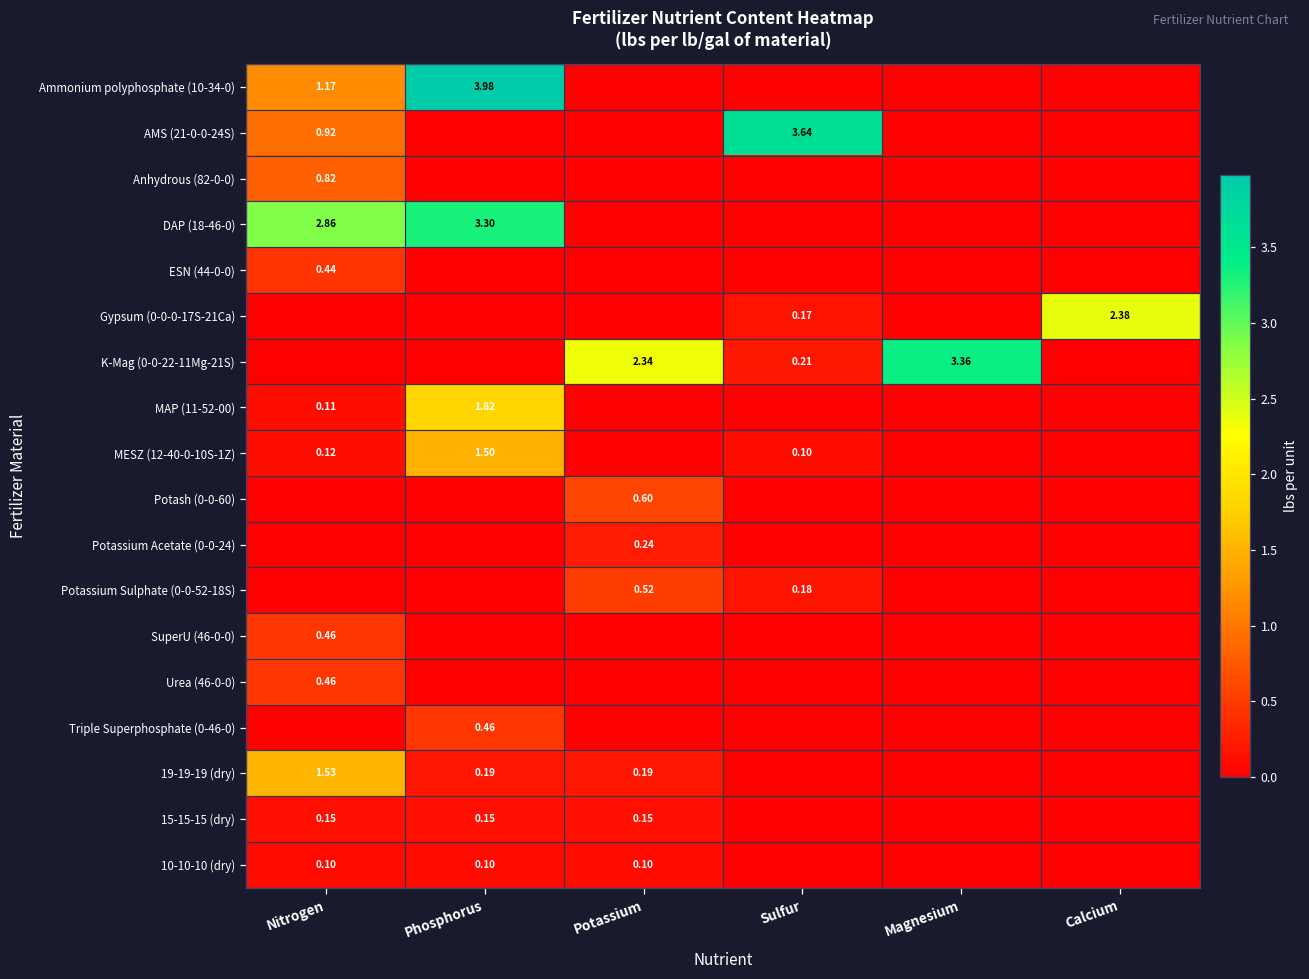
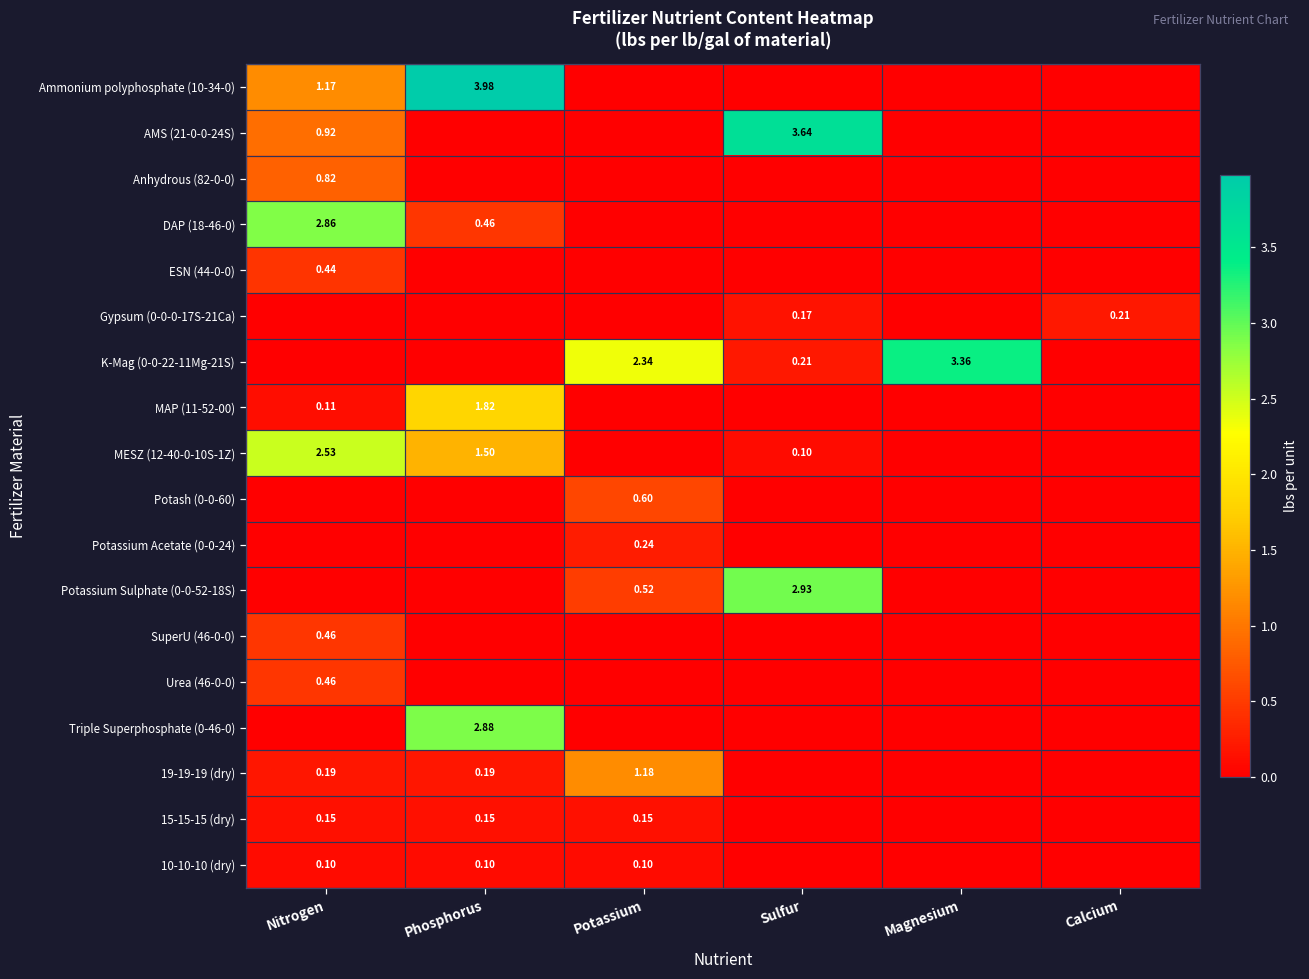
  {
    "Ammonium polyphosphate (10-34-0)": {
      "Nitrogen": 1.17,
      "Phosphorus": 3.98
    },
    "AMS (21-0-0-24S)": {
      "Nitrogen": 0.92,
      "Sulfur": 3.64
    },
    "Anhydrous (82-0-0)": {
      "Nitrogen": 0.82
    },
    "DAP (18-46-0)": {
      "Nitrogen": 2.86,
-     "Phosphorus": 3.30
+     "Phosphorus": 0.46
    },
    "ESN (44-0-0)": {
      "Nitrogen": 0.44
    },
    "Gypsum (0-0-0-17S-21Ca)": {
      "Sulfur": 0.17,
-     "Calcium": 2.38
+     "Calcium": 0.21
    },
    "K-Mag (0-0-22-11Mg-21S)": {
      "Potassium": 2.34,
      "Sulfur": 0.21,
      "Magnesium": 3.36
    },
    "MAP (11-52-00)": {
      "Nitrogen": 0.11,
      "Phosphorus": 1.82
    },
    "MESZ (12-40-0-10S-1Z)": {
-     "Nitrogen": 0.12,
+     "Nitrogen": 2.53,
      "Phosphorus": 1.50,
      "Sulfur": 0.10
    },
    "Potash (0-0-60)": {
      "Potassium": 0.60
    },
    "Potassium Acetate (0-0-24)": {
      "Potassium": 0.24
    },
    "Potassium Sulphate (0-0-52-18S)": {
      "Potassium": 0.52,
-     "Sulfur": 0.18
+     "Sulfur": 2.93
    },
    "SuperU (46-0-0)": {
      "Nitrogen": 0.46
    },
    "Urea (46-0-0)": {
      "Nitrogen": 0.46
    },
    "Triple Superphosphate (0-46-0)": {
-     "Phosphorus": 0.46
+     "Phosphorus": 2.88
    },
    "19-19-19 (dry)": {
-     "Nitrogen": 1.53,
+     "Nitrogen": 0.19,
      "Phosphorus": 0.19,
-     "Potassium": 0.19
+     "Potassium": 1.18
    },
    "15-15-15 (dry)": {
      "Nitrogen": 0.15,
      "Phosphorus": 0.15,
      "Potassium": 0.15
    },
    "10-10-10 (dry)": {
      "Nitrogen": 0.10,
      "Phosphorus": 0.10,
      "Potassium": 0.10
    }
  }
